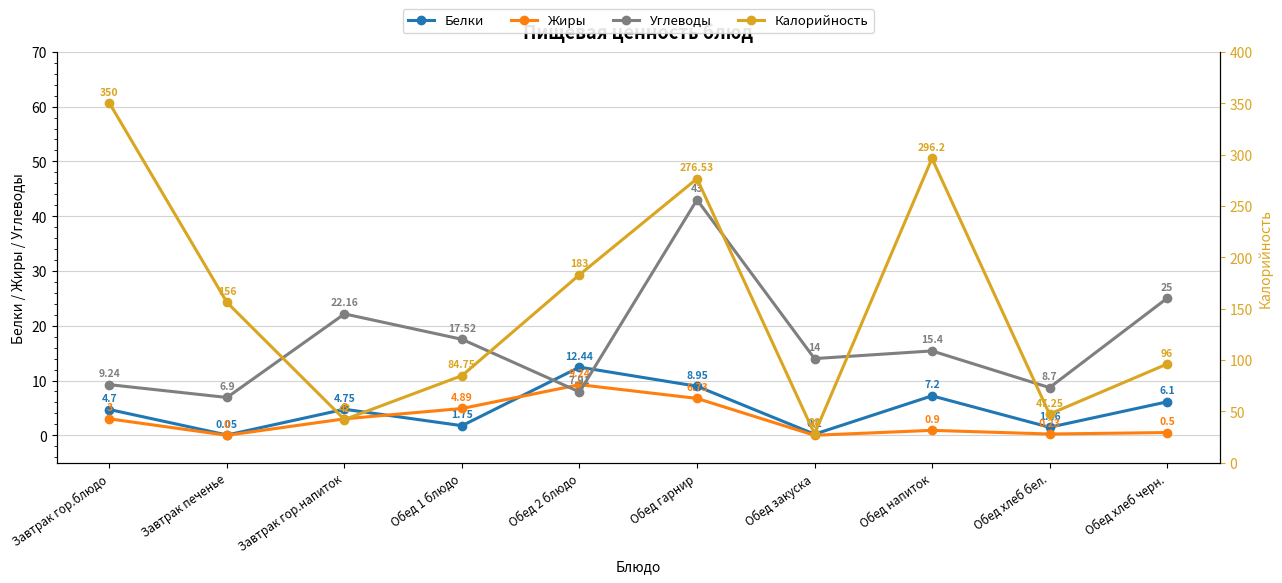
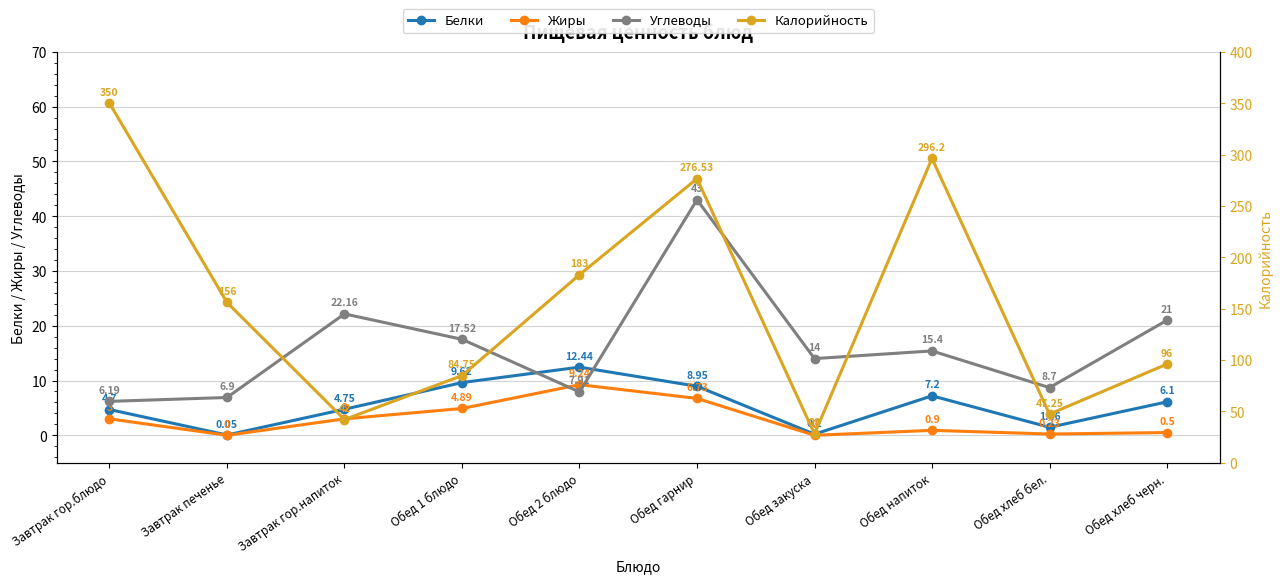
  {
    "Белки": {
      "Завтрак гор.блюдо": 4.7,
      "Завтрак гор.напиток": 4.75,
-     "Обед 1 блюдо": 1.75,
+     "Обед 1 блюдо": 9.62,
      "Обед 2 блюдо": 12.44,
      "Обед гарнир": 8.95,
      "Обед напиток": 7.2,
      "Обед хлеб черн.": 6.1
    },
    "Углеводы": {
-     "Завтрак гор.блюдо": 9.24,
+     "Завтрак гор.блюдо": 6.19,
      "Завтрак печенье": 6.9,
      "Завтрак гор.напиток": 22.16,
      "Обед 1 блюдо": 17.52,
      "Обед гарнир": 43,
      "Обед закуска": 14,
      "Обед напиток": 15.4,
      "Обед хлеб бел.": 8.7,
-     "Обед хлеб черн.": 25
+     "Обед хлеб черн.": 21
    }
  }
